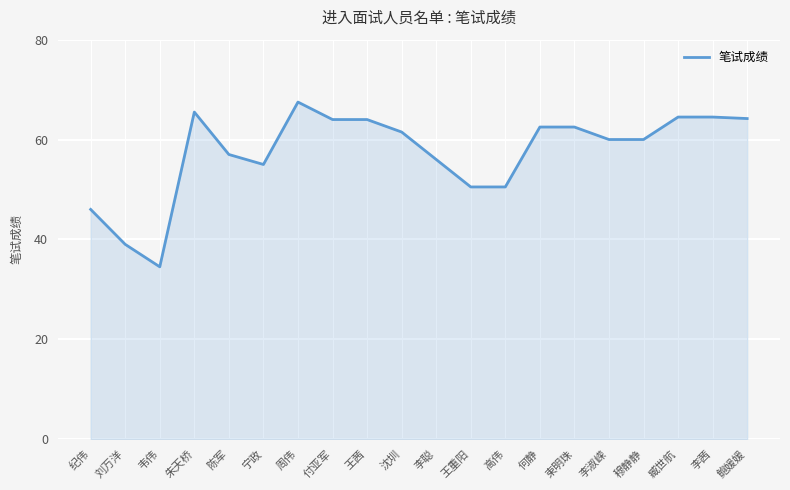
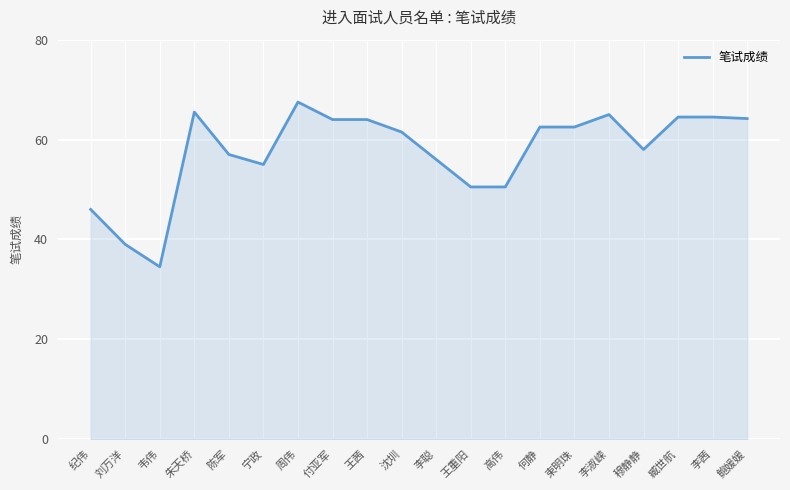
  {
    "纪伟": 46,
    "刘万洋": 39,
    "韦伟": 35,
    "朱天桥": 66,
    "陈军": 57,
    "宁政": 55,
    "周伟": 68,
    "付亚军": 64,
    "王茜": 64,
    "沈圳": 62,
    "李聪": 56,
    "王重阳": 51,
    "高伟": 51,
    "何静": 63,
    "束明珠": 63,
-   "李淑嵘": 60,
-   "穆静静": 60,
+   "李淑嵘": 65,
+   "穆静静": 58,
    "臧世航": 65,
    "李茜": 65,
    "鲍媛媛": 64
  }
